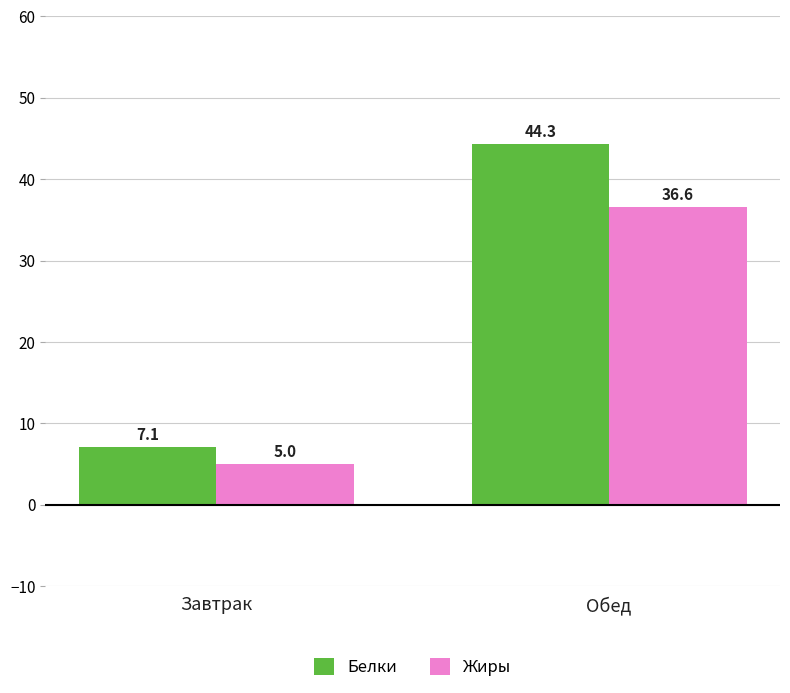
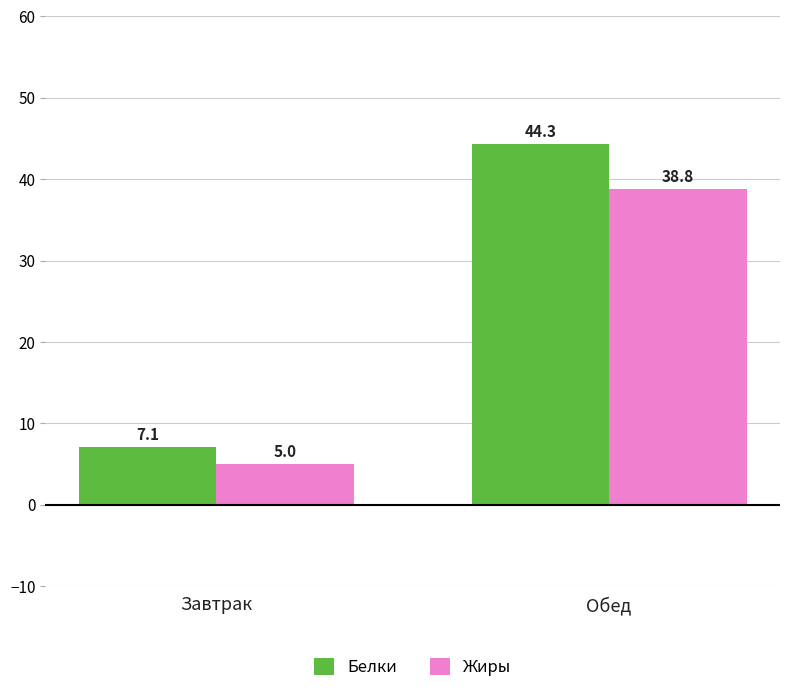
  {
    "Белки": {
      "Завтрак": 7.1,
      "Обед": 44.3
    },
    "Жиры": {
      "Завтрак": 5.0,
-     "Обед": 36.6
+     "Обед": 38.8
    }
  }
